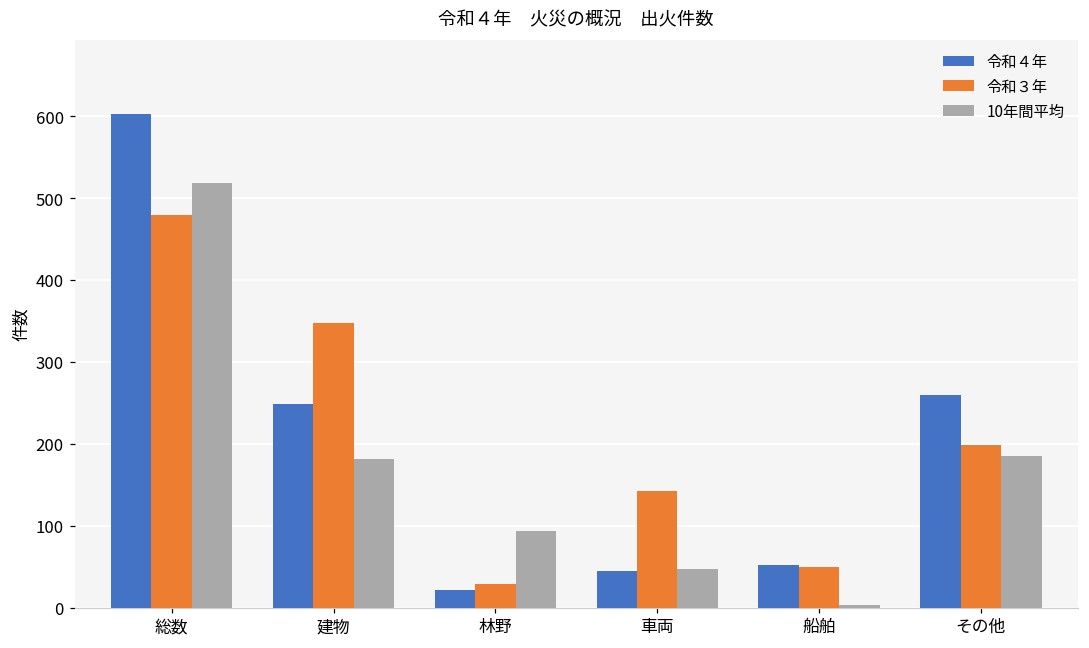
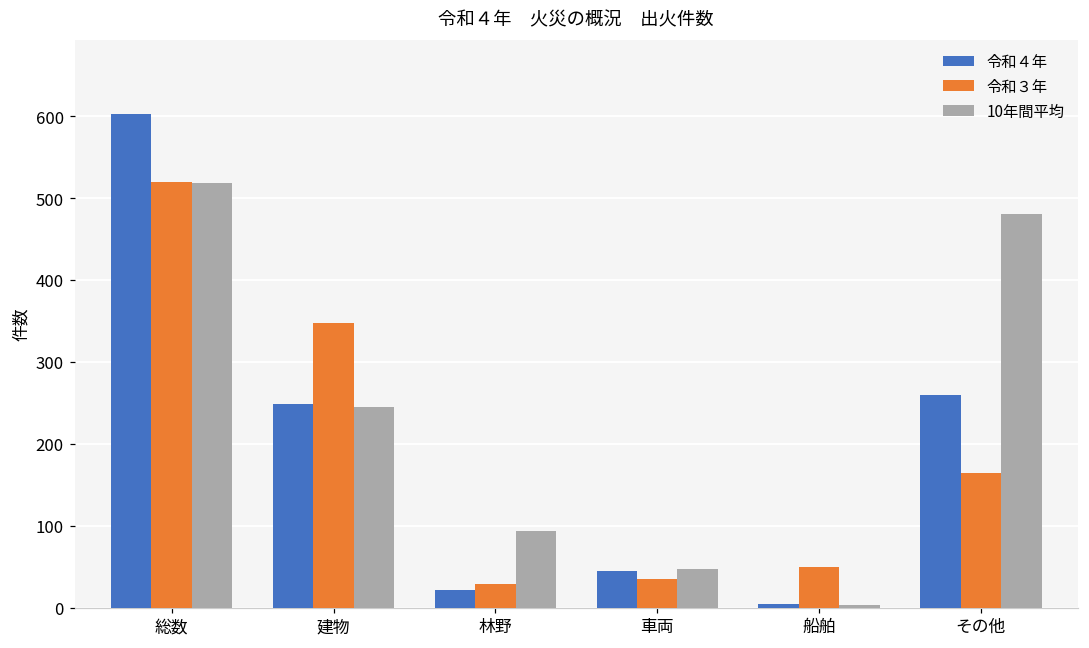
  {
    "令和４年": {
      "総数": 600,
      "建物": 250,
      "林野": 20,
      "車両": 50,
-     "船舶": 50,
+     "船舶": 10,
      "その他": 260
    },
    "令和３年": {
-     "総数": 480,
+     "総数": 520,
      "建物": 350,
      "林野": 30,
-     "車両": 140,
+     "車両": 40,
      "船舶": 50,
-     "その他": 200
+     "その他": 160
    },
    "10年間平均": {
      "総数": 520,
-     "建物": 180,
+     "建物": 250,
      "林野": 90,
      "車両": 50,
-     "その他": 190
+     "その他": 480
    }
  }
